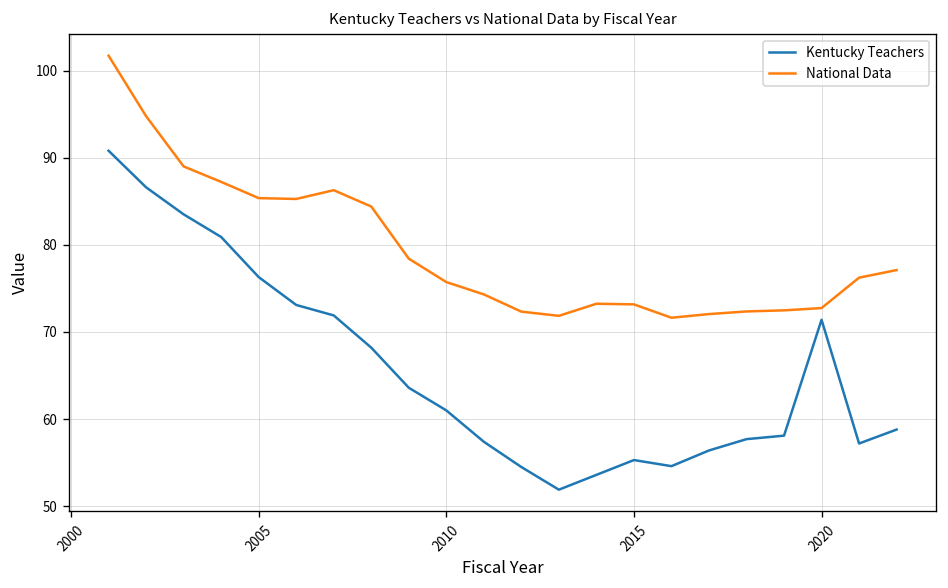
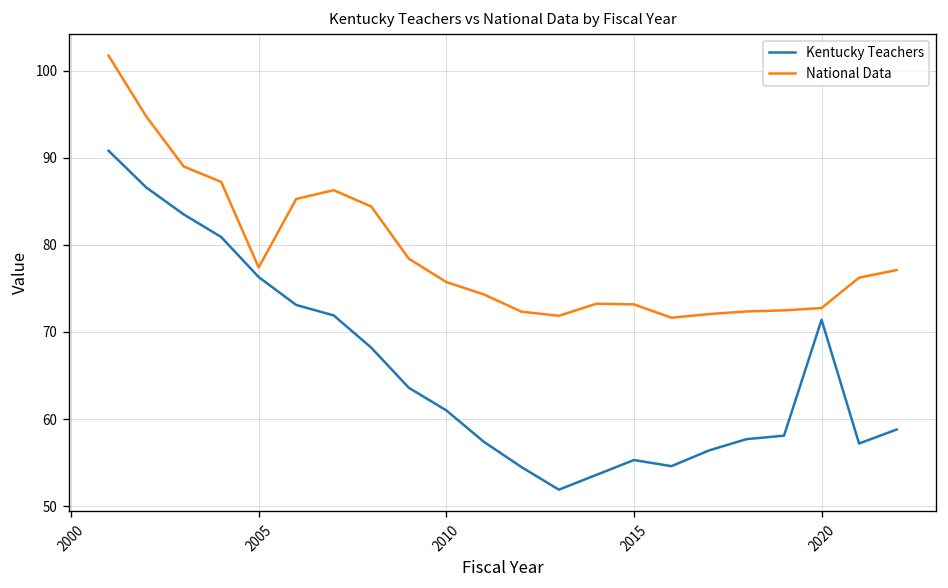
  {
    "Kentucky Teachers": {
      "2005": 76,
      "2010": 61,
      "2015": 55,
      "2020": 71
    },
    "National Data": {
-     "2005": 85,
+     "2005": 77,
      "2010": 76,
      "2015": 73,
      "2020": 73
    }
  }
